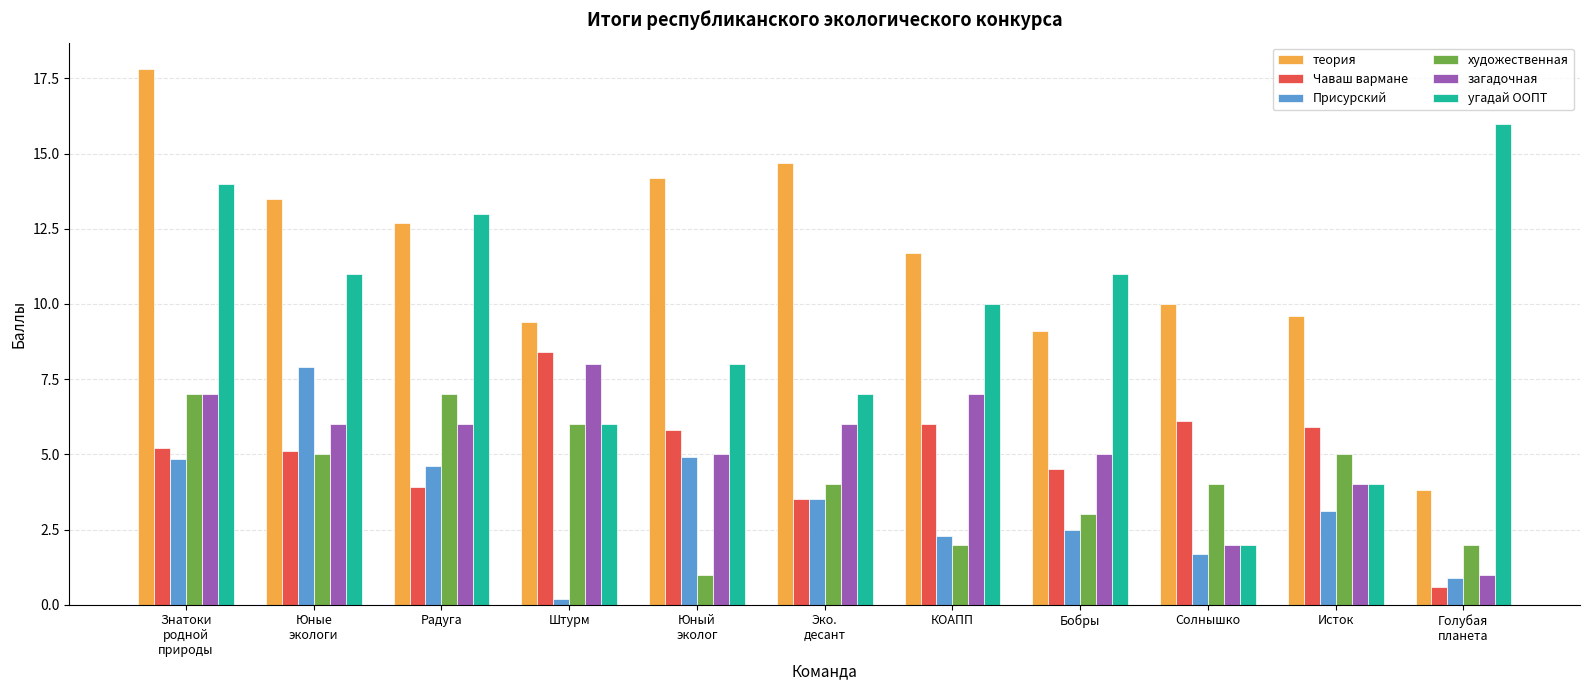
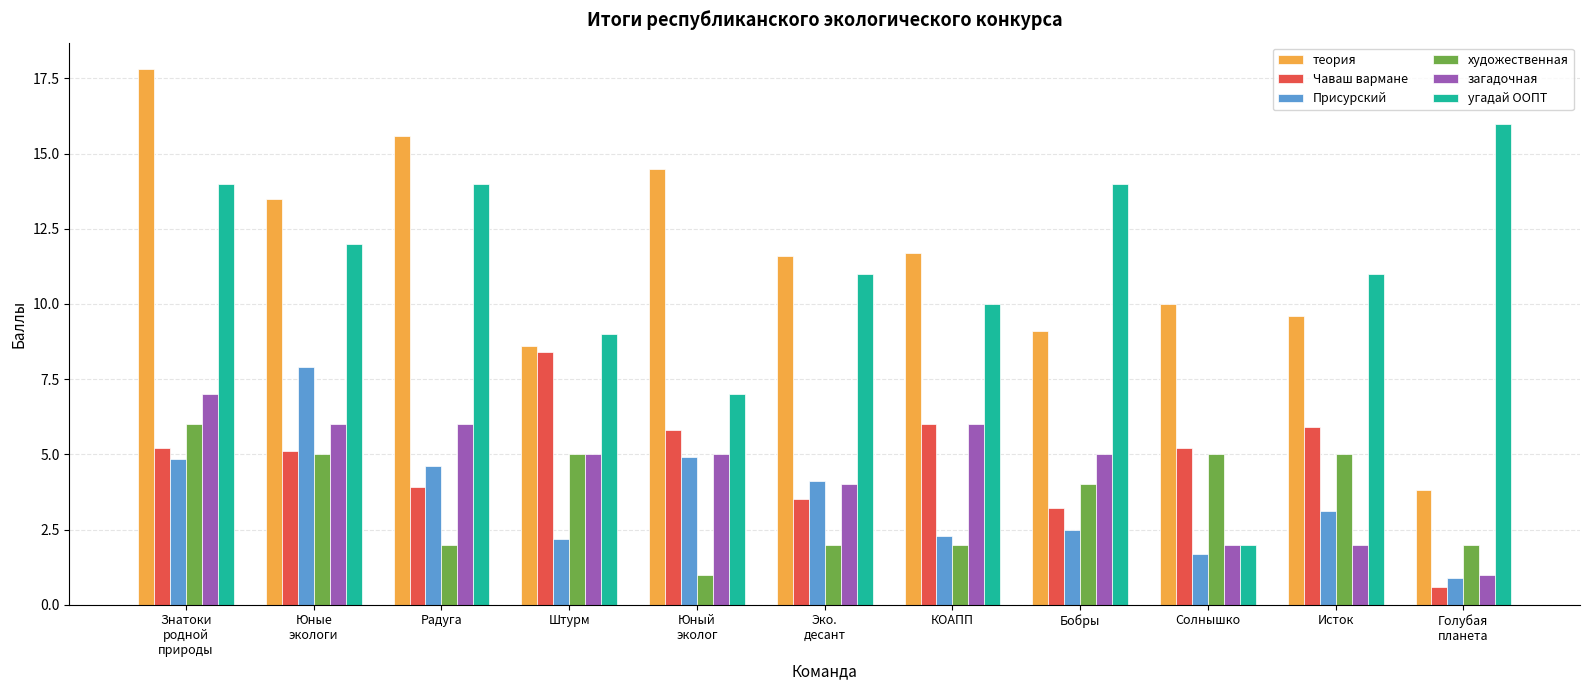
  {
    "теория": {
      "Знатоки родной природы": 17.8,
      "Юные экологи": 13.5,
-     "Радуга": 12.7,
-     "Штурм": 9.4,
-     "Юный эколог": 14.2,
-     "Эко. десант": 14.7,
+     "Радуга": 15.6,
+     "Штурм": 8.6,
+     "Юный эколог": 14.5,
+     "Эко. десант": 11.6,
      "КОАПП": 11.7,
      "Бобры": 9.1,
      "Солнышко": 10.0,
      "Исток": 9.6,
      "Голубая планета": 3.8
    },
    "Чаваш вармане": {
      "Знатоки родной природы": 5.2,
      "Юные экологи": 5.1,
      "Радуга": 3.9,
      "Штурм": 8.4,
      "Юный эколог": 5.8,
      "Эко. десант": 3.5,
      "КОАПП": 6.0,
-     "Бобры": 4.5,
-     "Солнышко": 6.1,
+     "Бобры": 3.2,
+     "Солнышко": 5.2,
      "Исток": 5.9,
      "Голубая планета": 0.6
    },
    "Присурский": {
      "Знатоки родной природы": 4.9,
      "Юные экологи": 7.9,
      "Радуга": 4.6,
-     "Штурм": 0.2,
+     "Штурм": 2.2,
      "Юный эколог": 4.9,
-     "Эко. десант": 3.5,
+     "Эко. десант": 4.1,
      "КОАПП": 2.3,
      "Бобры": 2.5,
      "Солнышко": 1.7,
      "Исток": 3.1,
      "Голубая планета": 0.9
    },
    "художественная": {
-     "Знатоки родной природы": 7,
+     "Знатоки родной природы": 6,
      "Юные экологи": 5,
-     "Радуга": 7,
-     "Штурм": 6,
+     "Радуга": 2,
+     "Штурм": 5,
      "Юный эколог": 1,
-     "Эко. десант": 4,
+     "Эко. десант": 2,
      "КОАПП": 2,
-     "Бобры": 3,
-     "Солнышко": 4,
+     "Бобры": 4,
+     "Солнышко": 5,
      "Исток": 5,
      "Голубая планета": 2
    },
    "загадочная": {
      "Знатоки родной природы": 7,
      "Юные экологи": 6,
      "Радуга": 6,
-     "Штурм": 8,
+     "Штурм": 5,
      "Юный эколог": 5,
-     "Эко. десант": 6,
-     "КОАПП": 7,
+     "Эко. десант": 4,
+     "КОАПП": 6,
      "Бобры": 5,
      "Солнышко": 2,
-     "Исток": 4,
+     "Исток": 2,
      "Голубая планета": 1
    },
    "угадай ООПТ": {
      "Знатоки родной природы": 14,
-     "Юные экологи": 11,
-     "Радуга": 13,
-     "Штурм": 6,
-     "Юный эколог": 8,
-     "Эко. десант": 7,
+     "Юные экологи": 12,
+     "Радуга": 14,
+     "Штурм": 9,
+     "Юный эколог": 7,
+     "Эко. десант": 11,
      "КОАПП": 10,
-     "Бобры": 11,
+     "Бобры": 14,
      "Солнышко": 2,
-     "Исток": 4,
+     "Исток": 11,
      "Голубая планета": 16
    }
  }
